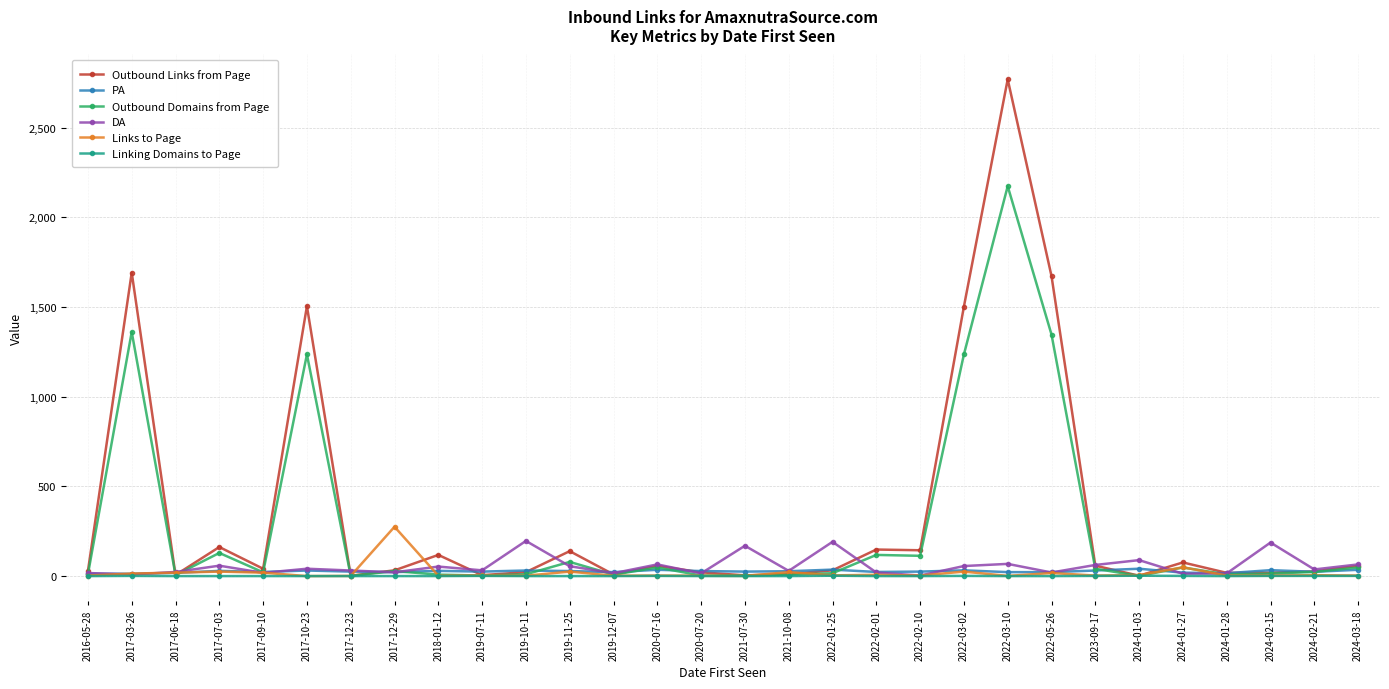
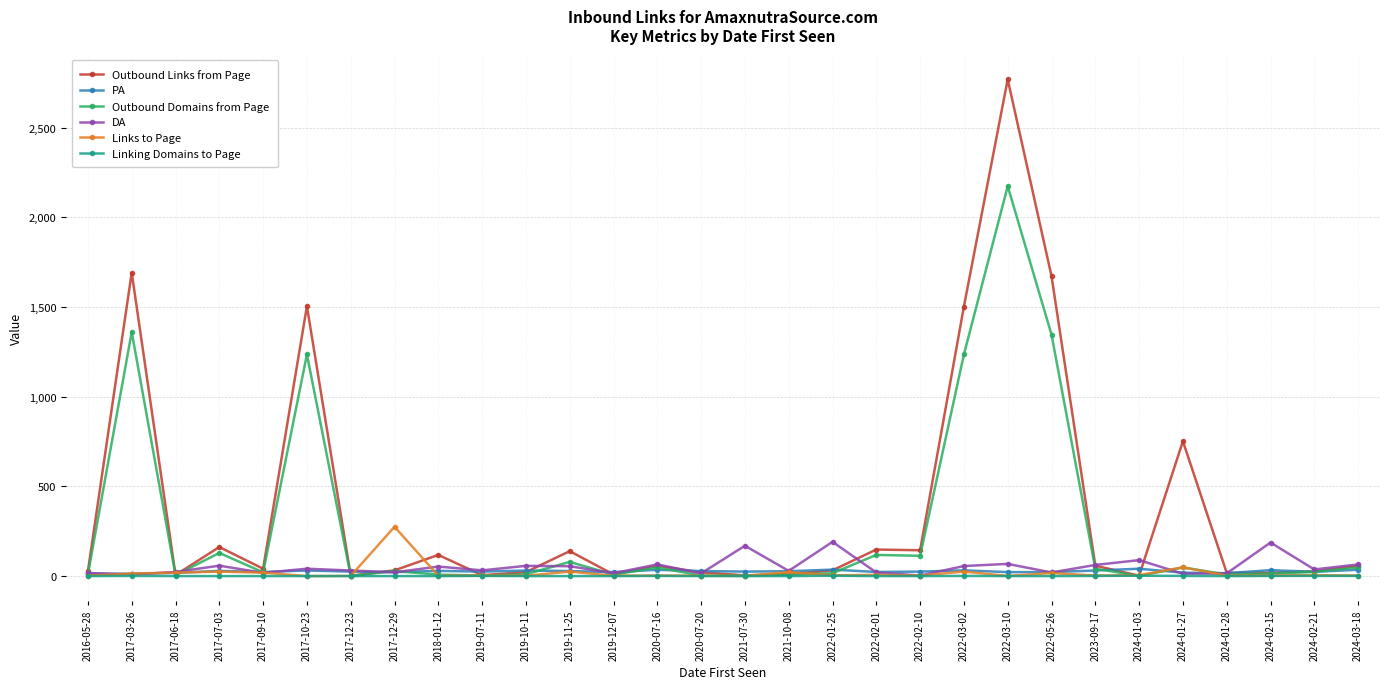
  {
    "Outbound Links from Page": {
      "2017-03-26": "1,690",
      "2017-07-03": "160",
      "2017-09-10": "40",
      "2017-10-23": "1,510",
      "2018-01-12": "120",
      "2019-11-25": "140",
      "2022-02-01": "150",
      "2022-02-10": "140",
      "2022-03-02": "1,500",
      "2022-03-10": "2,770",
      "2022-05-26": "1,670",
-     "2024-01-27": "80"
+     "2024-01-27": "750"
    },
    "PA": {
      "2018-01-12": "30",
      "2021-07-30": "30",
      "2022-02-10": "30",
      "2022-03-10": "20",
      "2024-01-03": "40"
    },
    "DA": {
      "2017-07-03": "60",
      "2018-01-12": "50",
-     "2019-10-11": "200",
+     "2019-10-11": "60",
      "2019-11-25": "60",
      "2021-07-30": "170",
      "2022-01-25": "190",
      "2022-03-02": "60",
      "2022-03-10": "70",
      "2024-01-03": "90",
      "2024-02-15": "190"
    },
    "Links to Page": {
      "2017-12-29": "280"
    }
  }
